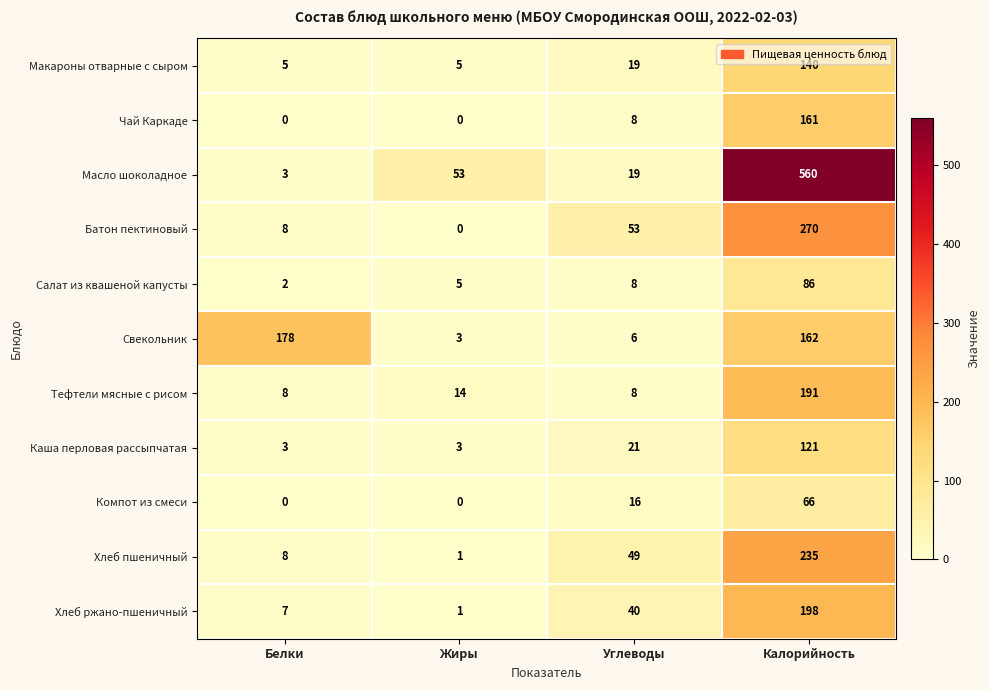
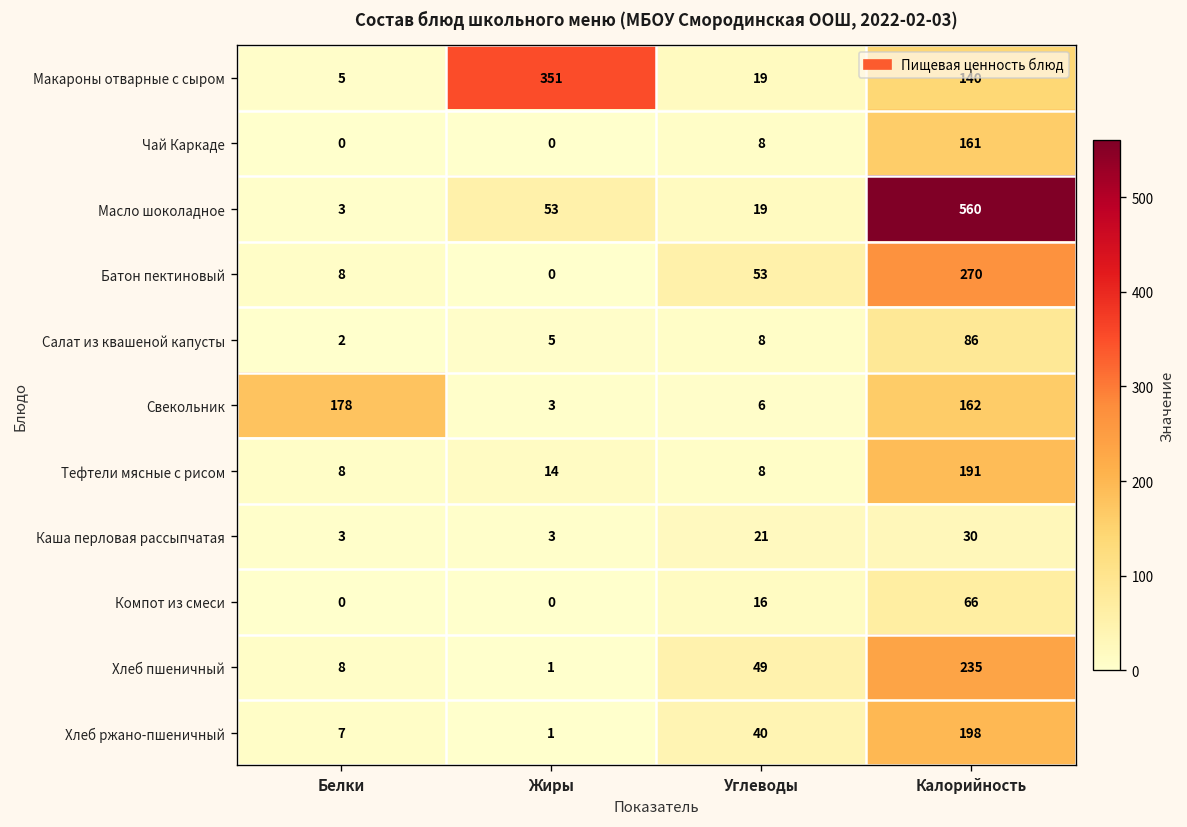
  {
    "Макароны отварные с сыром": {
      "Белки": 5,
-     "Жиры": 5,
+     "Жиры": 351,
      "Углеводы": 19
    },
    "Чай Каркаде": {
      "Белки": 0,
      "Жиры": 0,
      "Углеводы": 8,
      "Калорийность": 161
    },
    "Масло шоколадное": {
      "Белки": 3,
      "Жиры": 53,
      "Углеводы": 19,
      "Калорийность": 560
    },
    "Батон пектиновый": {
      "Белки": 8,
      "Жиры": 0,
      "Углеводы": 53,
      "Калорийность": 270
    },
    "Салат из квашеной капусты": {
      "Белки": 2,
      "Жиры": 5,
      "Углеводы": 8,
      "Калорийность": 86
    },
    "Свекольник": {
      "Белки": 178,
      "Жиры": 3,
      "Углеводы": 6,
      "Калорийность": 162
    },
    "Тефтели мясные с рисом": {
      "Белки": 8,
      "Жиры": 14,
      "Углеводы": 8,
      "Калорийность": 191
    },
    "Каша перловая рассыпчатая": {
      "Белки": 3,
      "Жиры": 3,
      "Углеводы": 21,
-     "Калорийность": 121
+     "Калорийность": 30
    },
    "Компот из смеси": {
      "Белки": 0,
      "Жиры": 0,
      "Углеводы": 16,
      "Калорийность": 66
    },
    "Хлеб пшеничный": {
      "Белки": 8,
      "Жиры": 1,
      "Углеводы": 49,
      "Калорийность": 235
    },
    "Хлеб ржано-пшеничный": {
      "Белки": 7,
      "Жиры": 1,
      "Углеводы": 40,
      "Калорийность": 198
    }
  }
